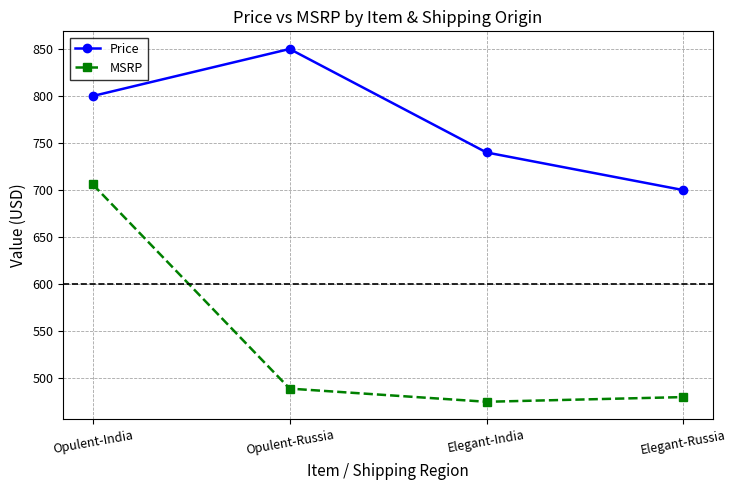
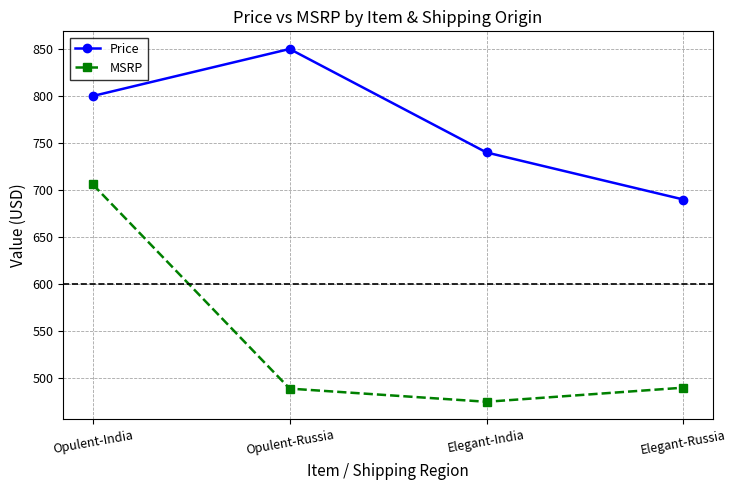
  {
    "Price": {
      "Opulent-India": 800,
      "Opulent-Russia": 850,
      "Elegant-India": 740,
-     "Elegant-Russia": 700
+     "Elegant-Russia": 690
    },
    "MSRP": {
      "Opulent-India": 710,
      "Opulent-Russia": 490,
      "Elegant-India": 480,
-     "Elegant-Russia": 480
+     "Elegant-Russia": 490
    }
  }
